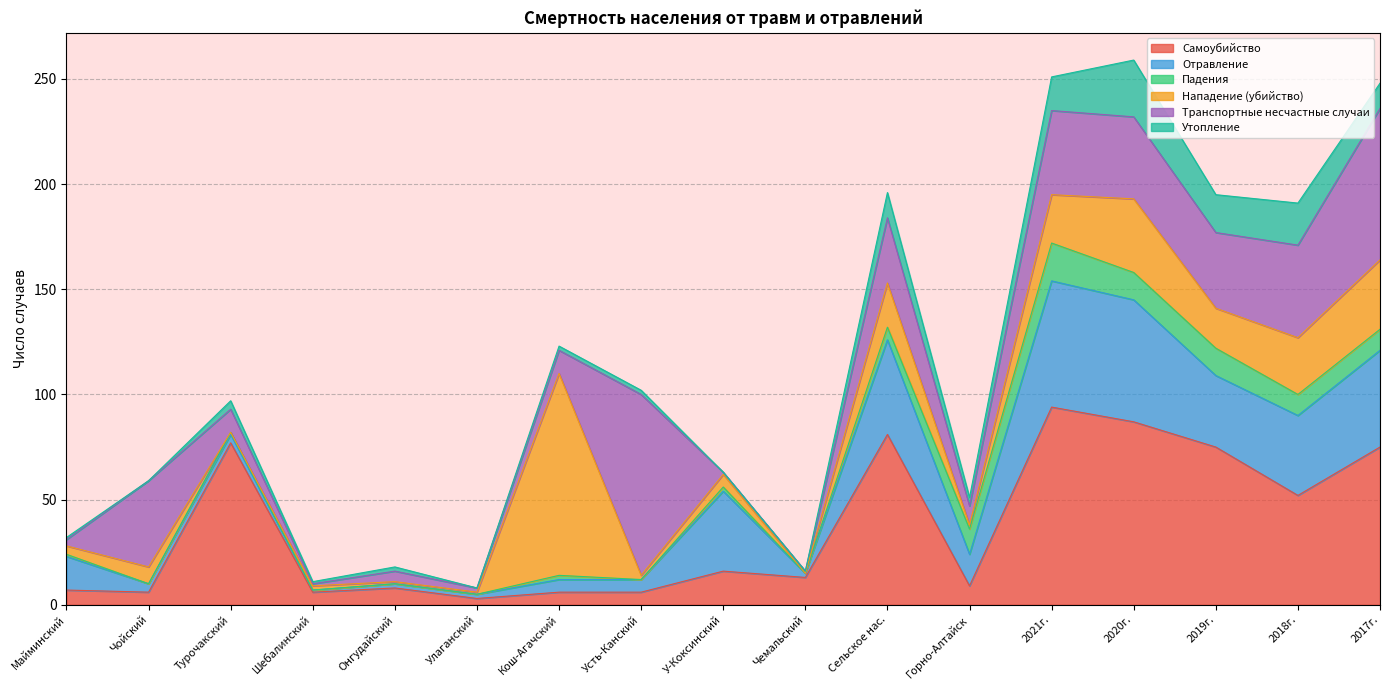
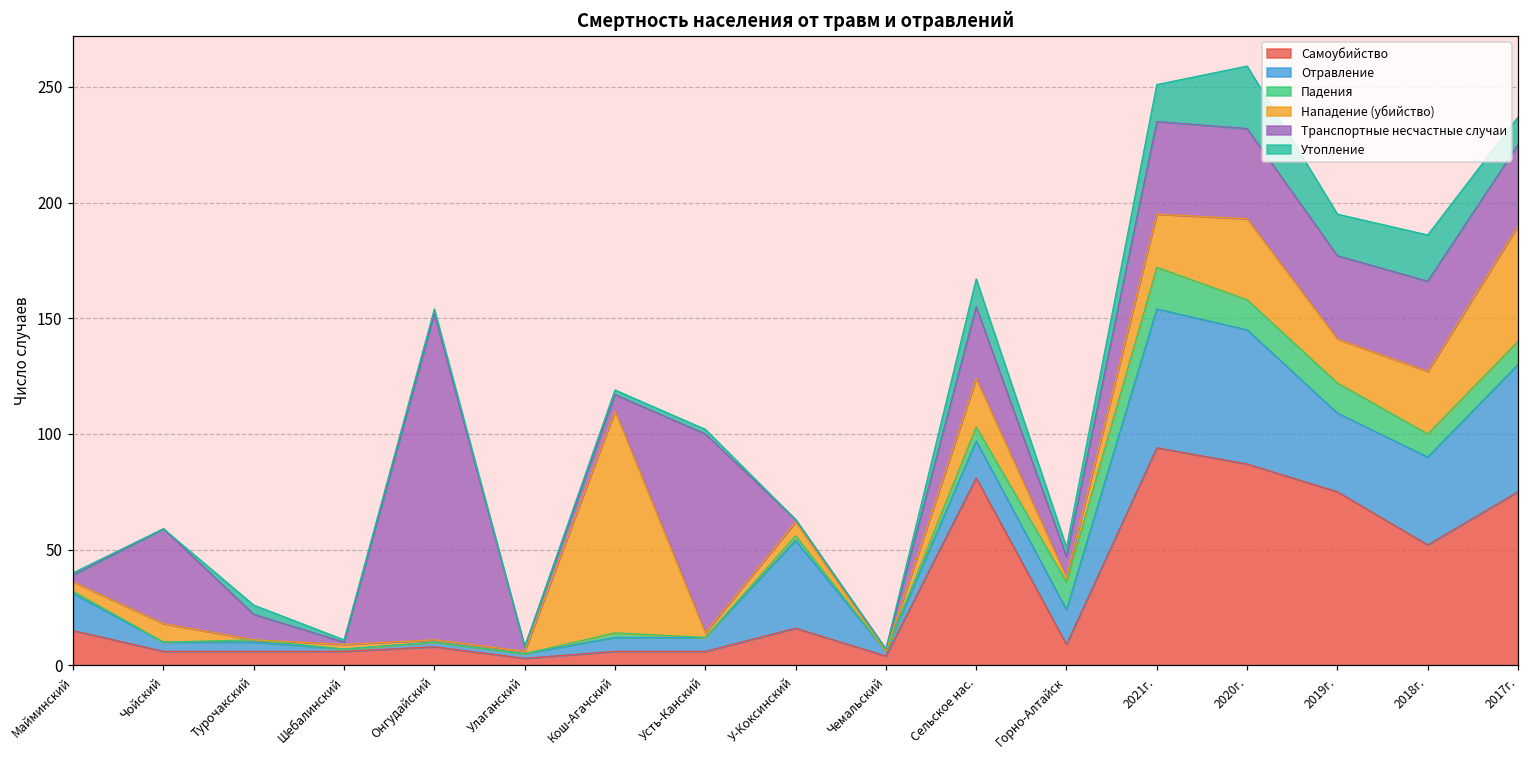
  {
    "Самоубийство": {
-     "Майминский": 7,
+     "Майминский": 15,
      "Чойский": 6,
-     "Турочакский": 77,
+     "Турочакский": 6,
      "Онгудайский": 8,
      "Улаганский": 3,
      "Кош-Агачский": 6,
      "Усть-Канский": 6,
      "У-Коксинский": 16,
-     "Чемальский": 13,
+     "Чемальский": 4,
      "Сельское нас.": 81,
      "Горно-Алтайск": 9,
      "2021г.": 94,
      "2020г.": 87,
      "2019г.": 75,
      "2018г.": 52,
      "2017г.": 75
    },
    "Отравление": {
      "Кош-Агачский": 6,
      "У-Коксинский": 38,
-     "Сельское нас.": 45,
+     "Сельское нас.": 16,
      "Горно-Алтайск": 15,
      "2021г.": 60,
      "2020г.": 58,
      "2019г.": 34,
      "2018г.": 38,
-     "2017г.": 46
+     "2017г.": 55
    },
    "Нападение (убийство)": {
      "Майминский": 4,
      "Чойский": 8,
      "Кош-Агачский": 96,
      "Усть-Канский": 2,
      "Сельское нас.": 21,
      "Горно-Алтайск": 2,
      "2021г.": 23,
      "2020г.": 35,
      "2019г.": 19,
      "2018г.": 27,
-     "2017г.": 33
+     "2017г.": 50
    },
    "Транспортные несчастные случаи": {
      "Турочакский": 11,
-     "Онгудайский": 5,
-     "Кош-Агачский": 11,
+     "Онгудайский": 141,
+     "Кош-Агачский": 7,
      "Усть-Канский": 86,
      "Сельское нас.": 31,
      "Горно-Алтайск": 9,
      "2021г.": 40,
      "2020г.": 39,
      "2019г.": 36,
-     "2018г.": 44,
-     "2017г.": 72
+     "2018г.": 39,
+     "2017г.": 35
    }
  }
